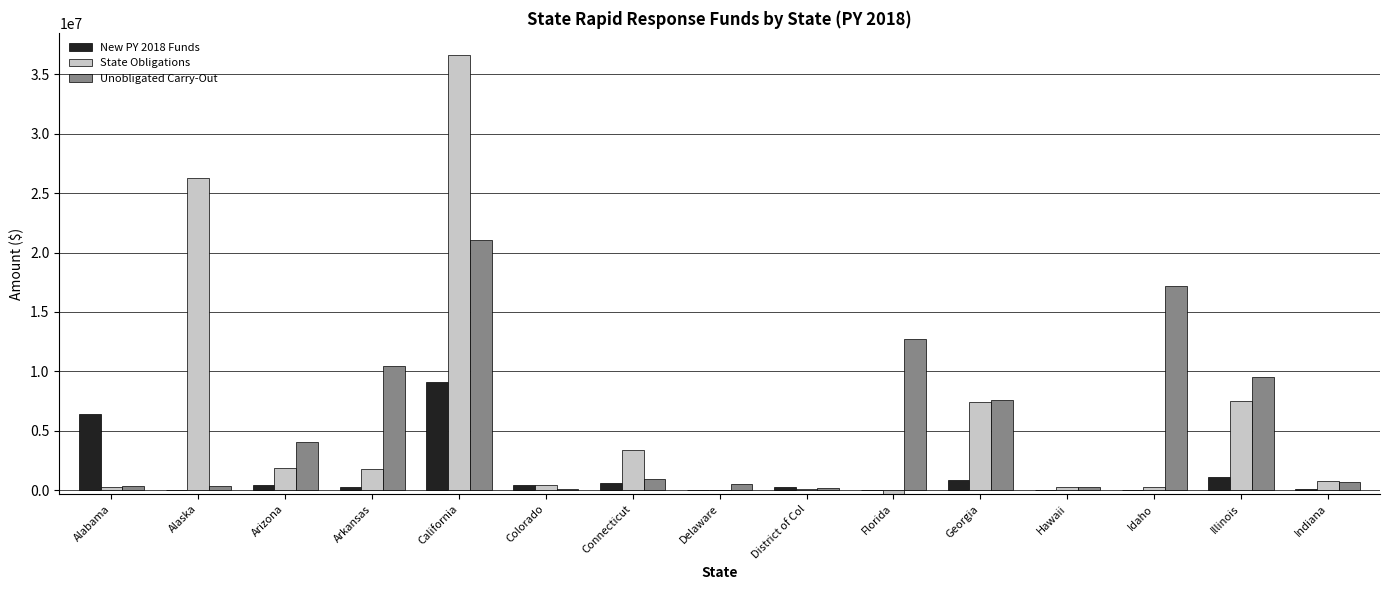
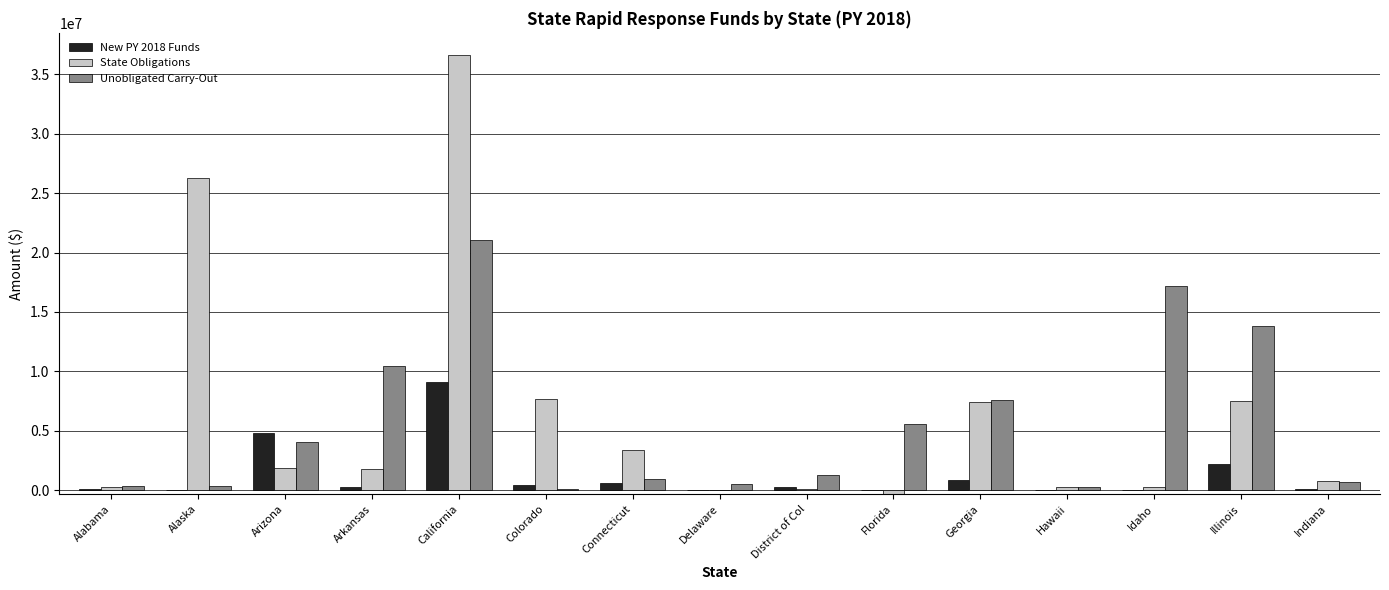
  {
    "New PY 2018 Funds": {
-     "Alabama": 6400000,
-     "Arizona": 400000,
+     "Alabama": 100000,
+     "Arizona": 4800000,
      "Arkansas": 300000,
      "California": 9100000,
      "Colorado": 400000,
      "Connecticut": 600000,
      "Delaware": 0,
      "District of Col": 300000,
      "Florida": 0,
      "Georgia": 900000,
-     "Illinois": 1100000
+     "Illinois": 2200000
    },
    "State Obligations": {
      "Alabama": 200000,
      "Alaska": 26200000,
      "Arizona": 1900000,
      "Arkansas": 1800000,
      "California": 36700000,
-     "Colorado": 500000,
+     "Colorado": 7700000,
      "Connecticut": 3400000,
      "Florida": -300000,
      "Georgia": 7400000,
      "Hawaii": 300000,
      "Idaho": 300000,
      "Illinois": 7500000,
      "Indiana": 800000
    },
    "Unobligated Carry-Out": {
      "Alabama": 300000,
      "Alaska": 400000,
      "Arizona": 4100000,
      "Arkansas": 10400000,
      "California": 21100000,
      "Connecticut": 900000,
      "Delaware": 500000,
-     "District of Col": 200000,
-     "Florida": 12800000,
+     "District of Col": 1300000,
+     "Florida": 5500000,
      "Georgia": 7600000,
      "Hawaii": 200000,
      "Idaho": 17200000,
-     "Illinois": 9600000,
+     "Illinois": 13800000,
      "Indiana": 600000
    }
  }
